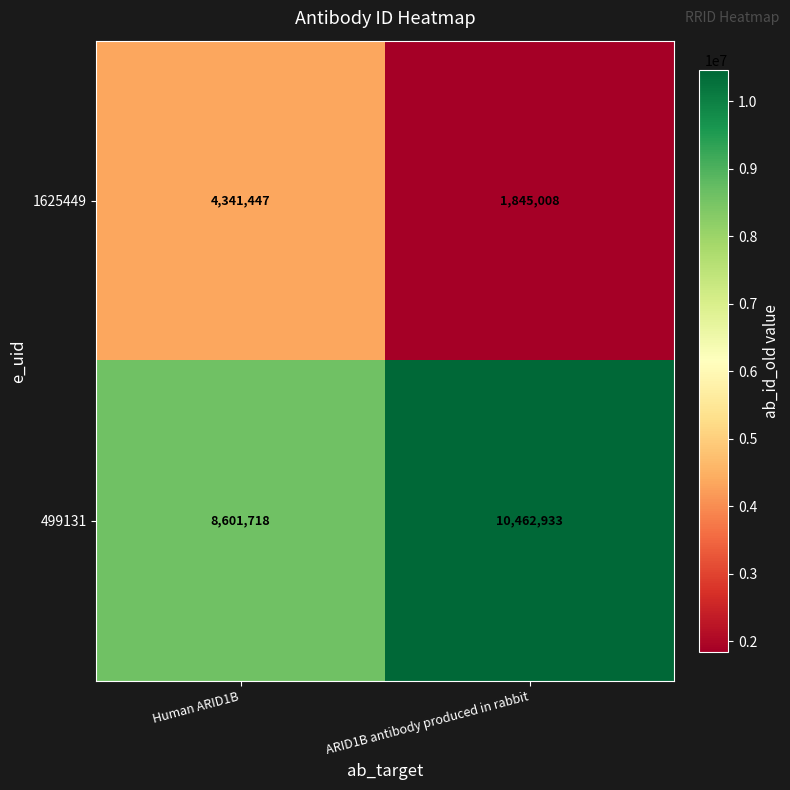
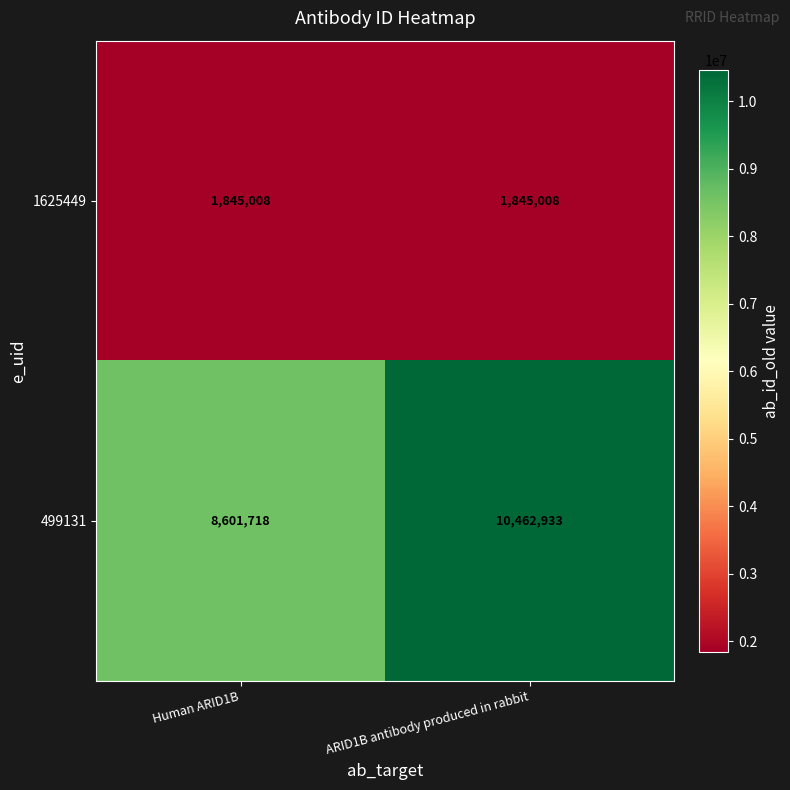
  {
    "1625449": {
-     "Human ARID1B": "4,341,447",
+     "Human ARID1B": "1,845,008",
      "ARID1B antibody produced in rabbit": "1,845,008"
    },
    "499131": {
      "Human ARID1B": "8,601,718",
      "ARID1B antibody produced in rabbit": "10,462,933"
    }
  }
